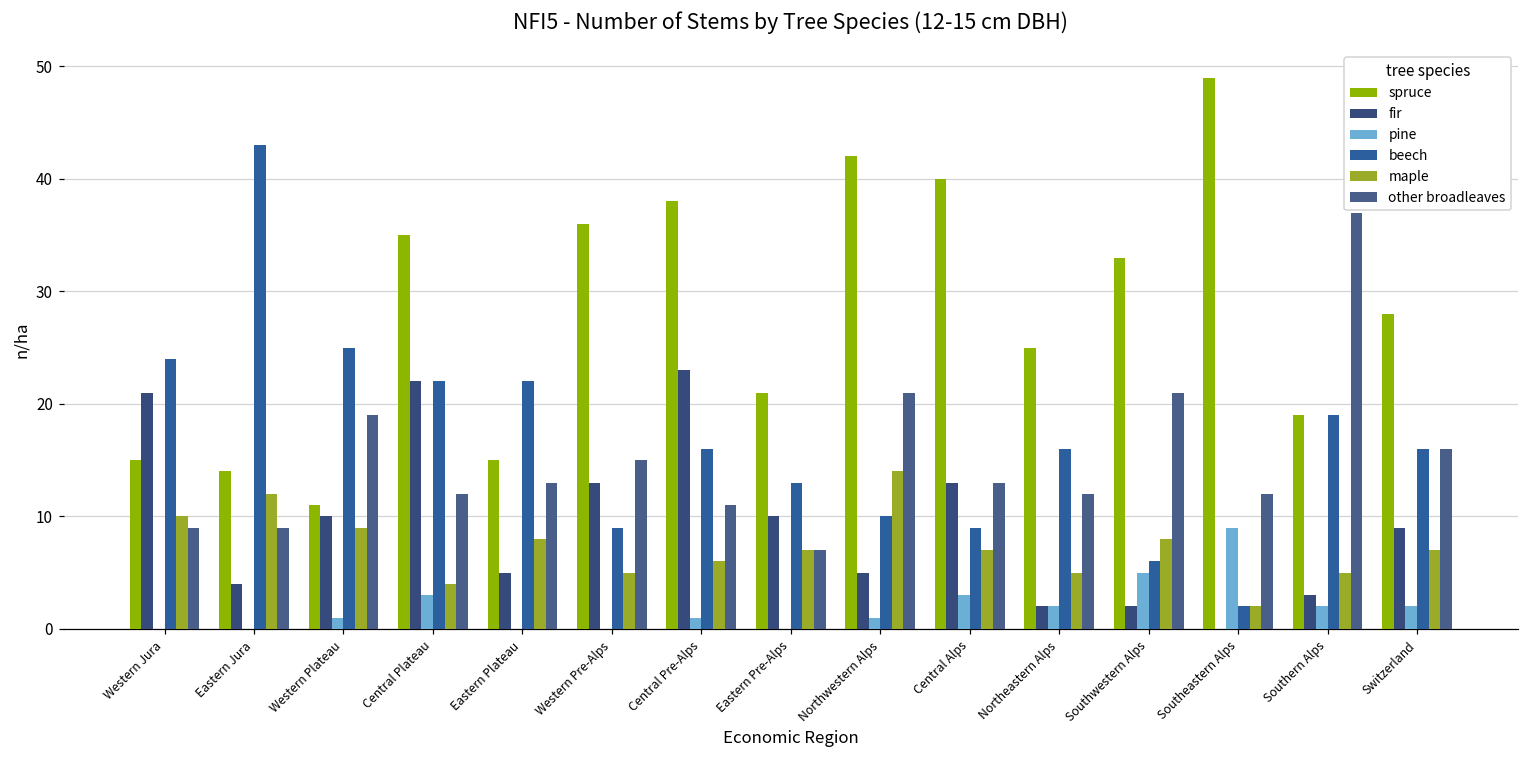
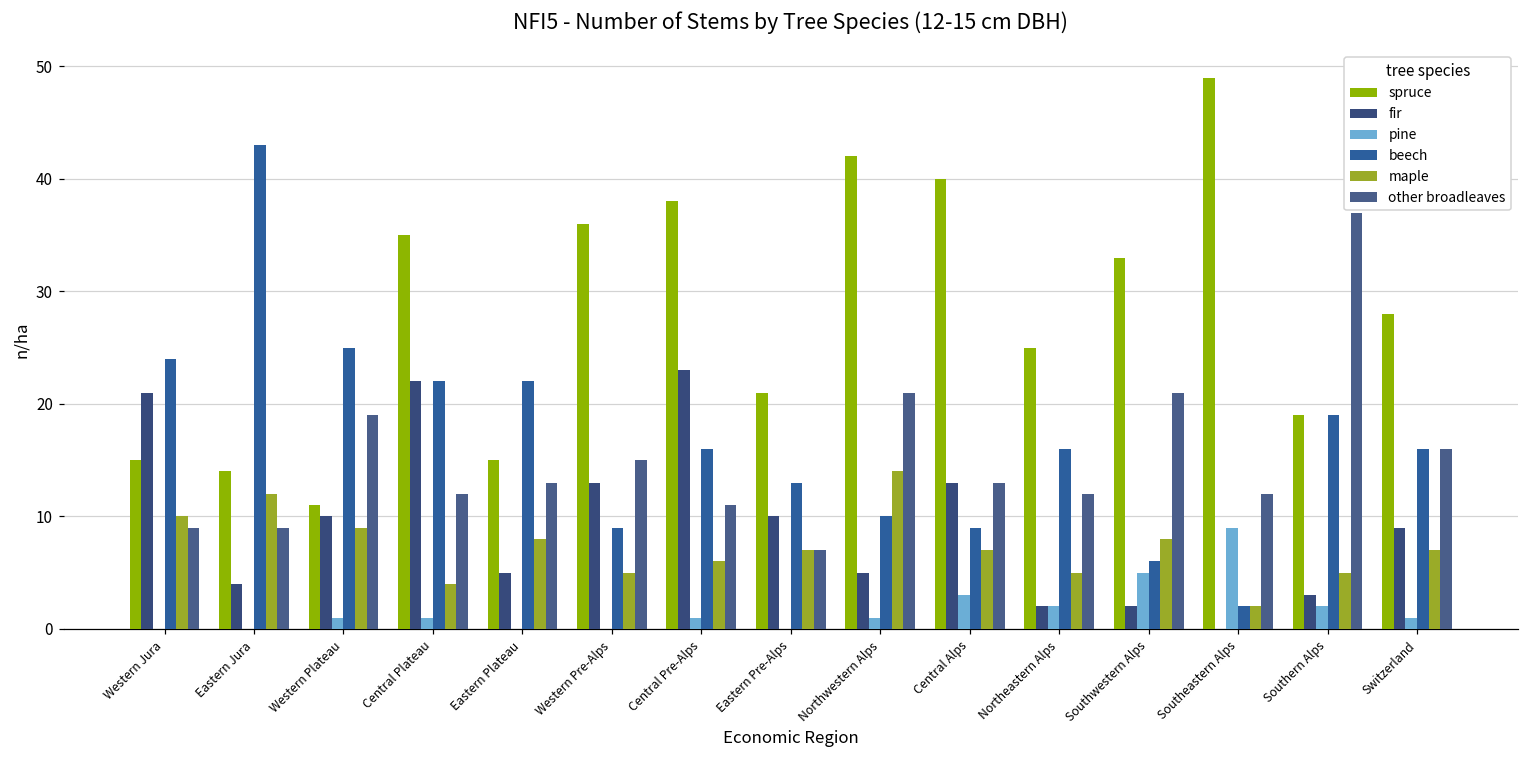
  {
    "pine": {
      "Western Jura": 0,
      "Eastern Jura": 0,
      "Western Plateau": 1,
-     "Central Plateau": 3,
+     "Central Plateau": 1,
      "Eastern Plateau": 0,
      "Western Pre-Alps": 0,
      "Central Pre-Alps": 1,
      "Eastern Pre-Alps": 0,
      "Northwestern Alps": 1,
      "Central Alps": 3,
      "Northeastern Alps": 2,
      "Southwestern Alps": 5,
      "Southeastern Alps": 9,
      "Southern Alps": 2,
-     "Switzerland": 2
+     "Switzerland": 1
    }
  }
